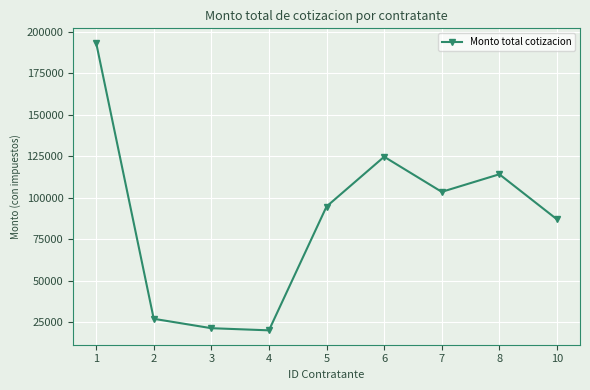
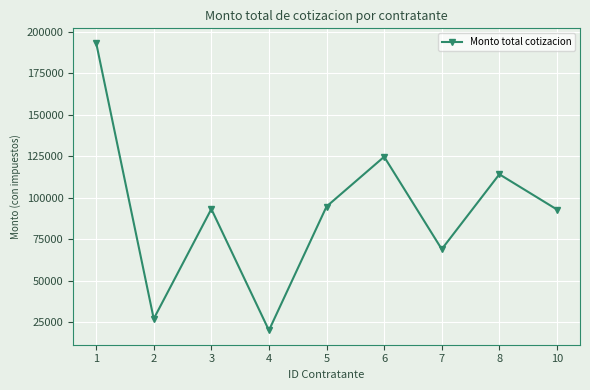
  {
    "1": 193000,
    "2": 27000,
-   "3": 21000,
+   "3": 93000,
    "4": 20000,
    "5": 95000,
    "6": 125000,
-   "7": 104000,
+   "7": 69000,
    "8": 114000,
-   "10": 87000
+   "10": 93000
  }
